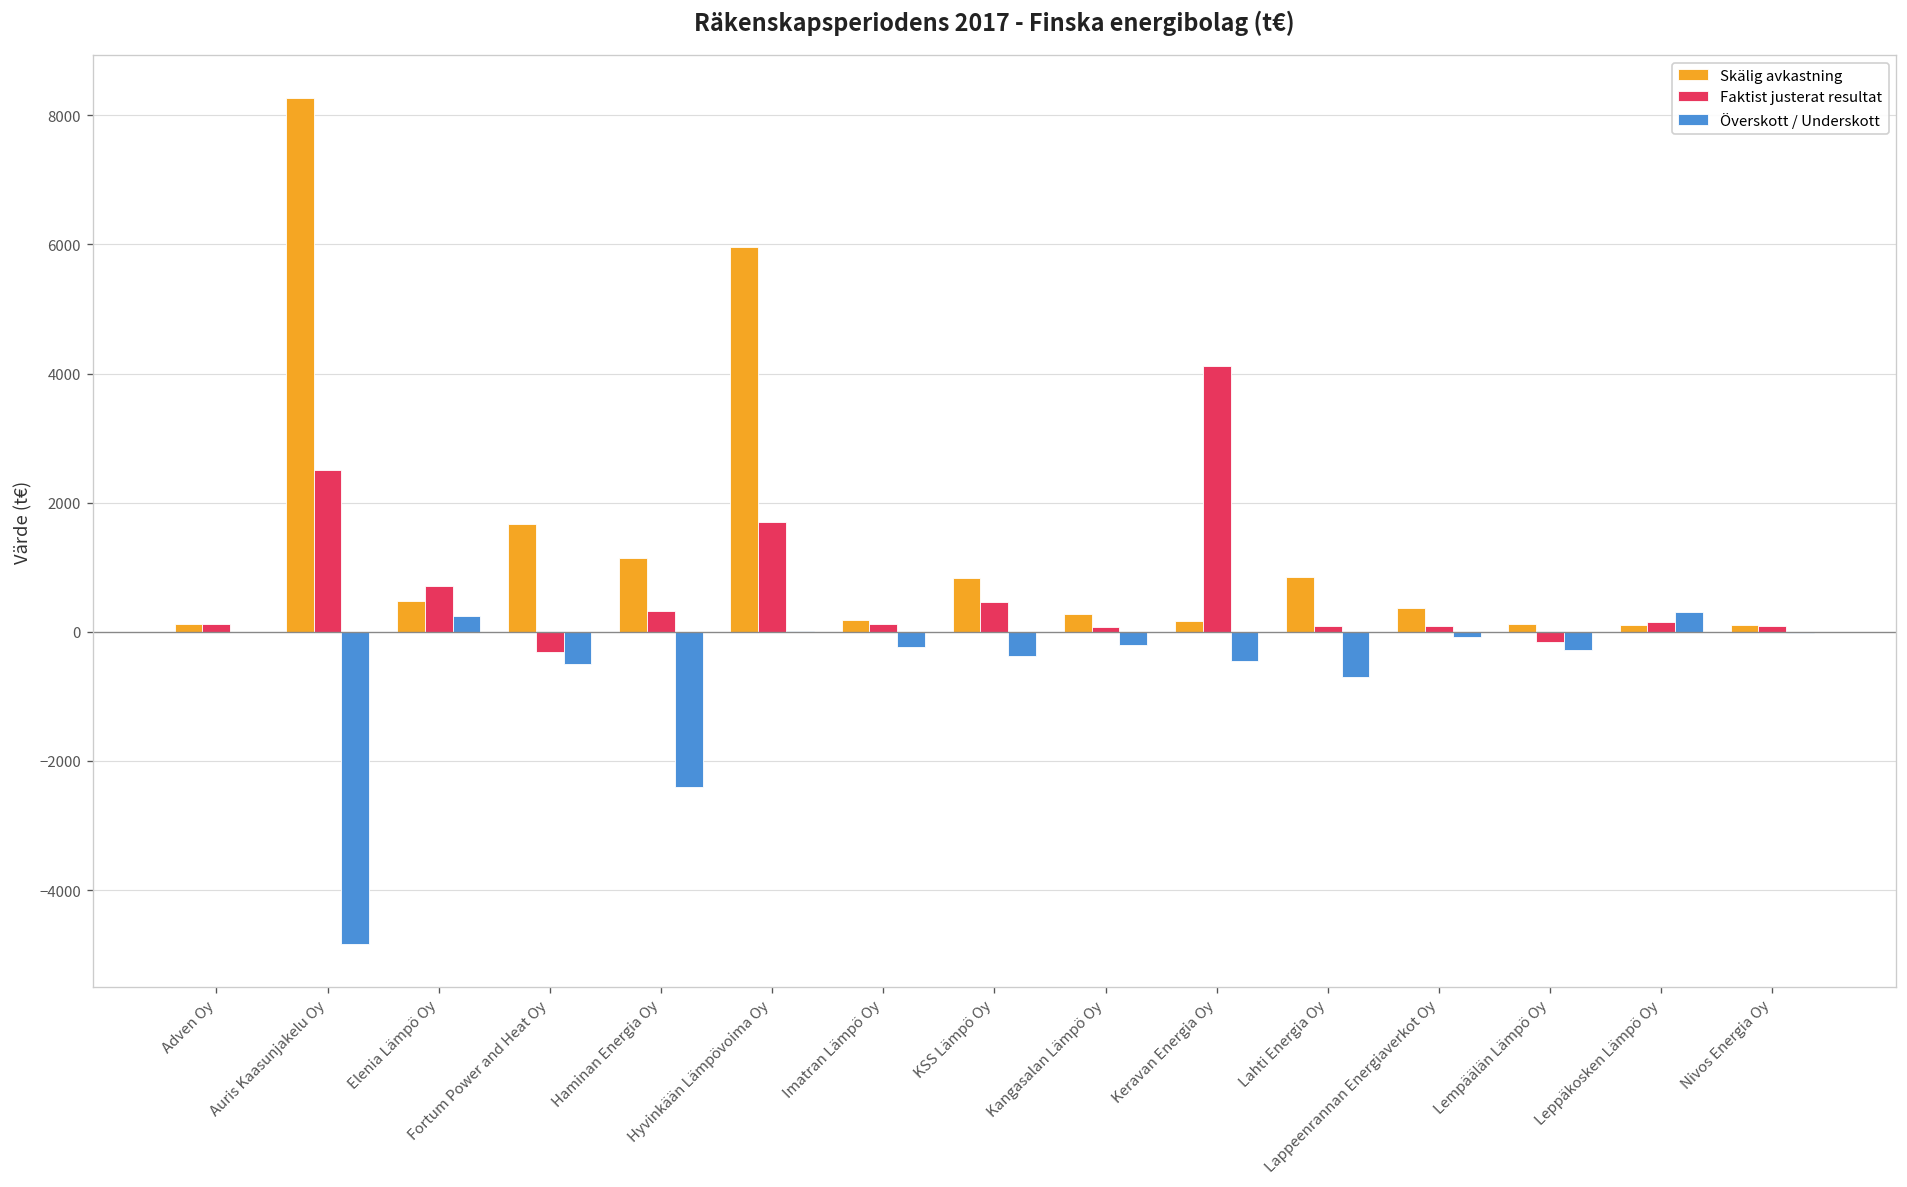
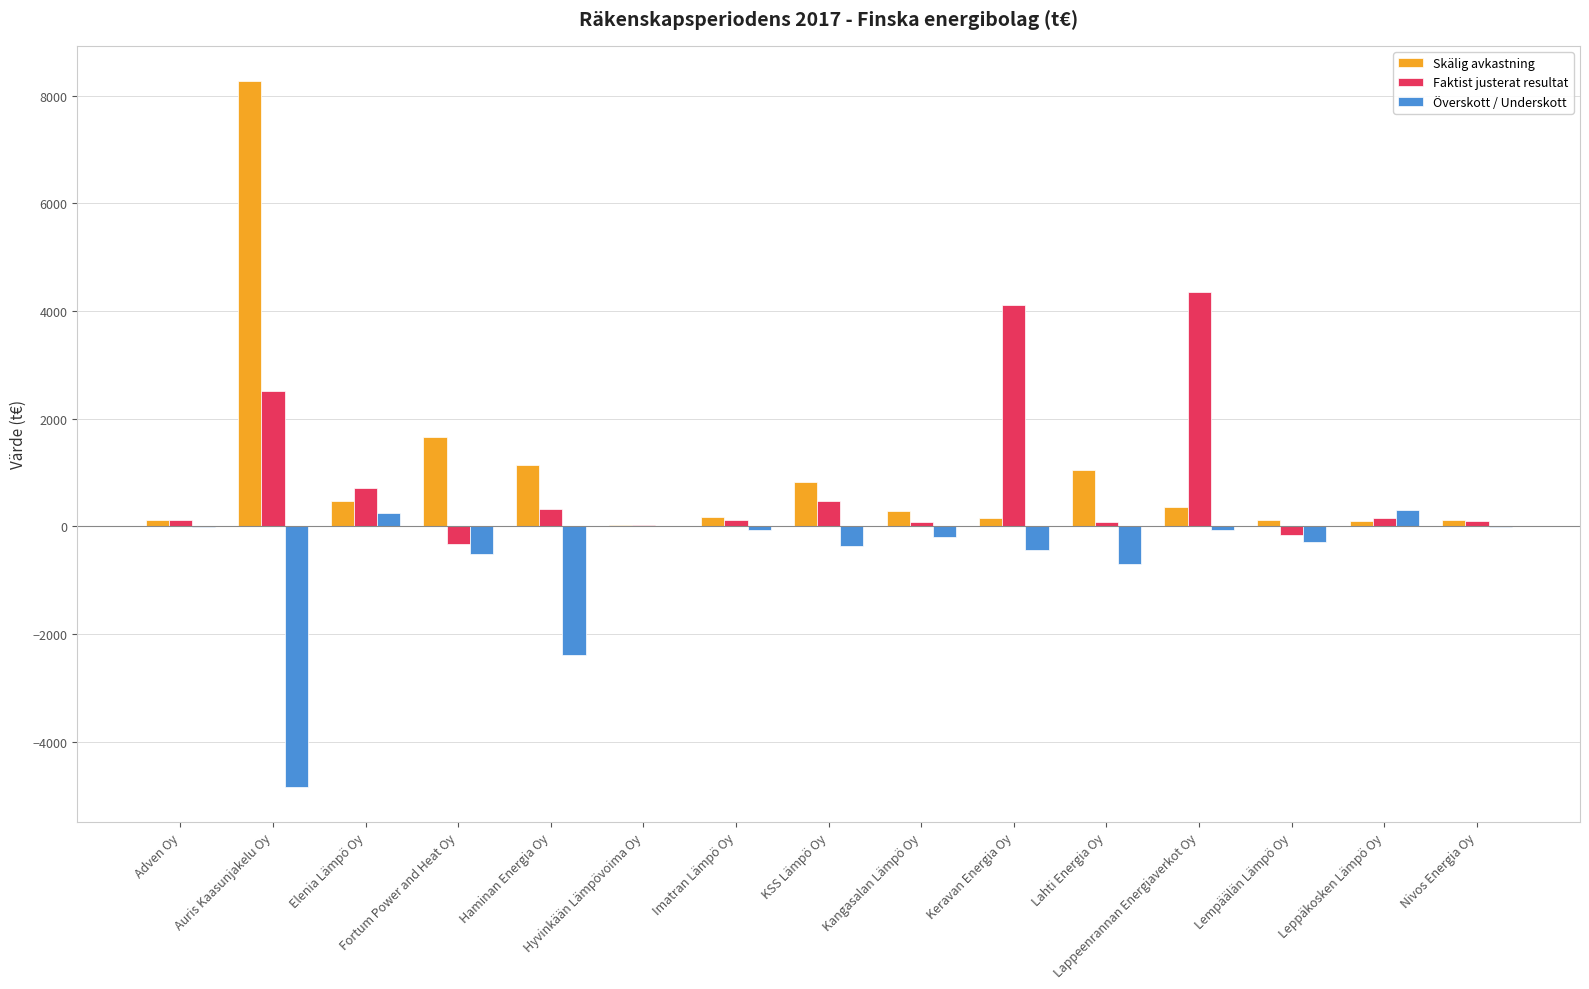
  {
    "Skälig avkastning": {
      "Adven Oy": 100,
      "Auris Kaasunjakelu Oy": 8300,
      "Elenia Lämpö Oy": 500,
      "Fortum Power and Heat Oy": 1700,
      "Haminan Energia Oy": 1100,
-     "Hyvinkään Lämpövoima Oy": 6000,
+     "Hyvinkään Lämpövoima Oy": 0,
      "Imatran Lämpö Oy": 200,
      "KSS Lämpö Oy": 800,
      "Kangasalan Lämpö Oy": 300,
      "Keravan Energia Oy": 200,
-     "Lahti Energia Oy": 800,
+     "Lahti Energia Oy": 1000,
      "Lappeenrannan Energiaverkot Oy": 400,
      "Lempäälän Lämpö Oy": 100,
      "Leppäkosken Lämpö Oy": 100,
      "Nivos Energia Oy": 100
    },
    "Faktist justerat resultat": {
      "Adven Oy": 100,
      "Auris Kaasunjakelu Oy": 2500,
      "Elenia Lämpö Oy": 700,
      "Fortum Power and Heat Oy": -300,
      "Haminan Energia Oy": 300,
-     "Hyvinkään Lämpövoima Oy": 1700,
+     "Hyvinkään Lämpövoima Oy": 0,
      "Imatran Lämpö Oy": 100,
      "KSS Lämpö Oy": 500,
      "Kangasalan Lämpö Oy": 100,
      "Keravan Energia Oy": 4100,
      "Lahti Energia Oy": 100,
-     "Lappeenrannan Energiaverkot Oy": 100,
+     "Lappeenrannan Energiaverkot Oy": 4300,
      "Lempäälän Lämpö Oy": -200,
      "Leppäkosken Lämpö Oy": 100,
      "Nivos Energia Oy": 100
    },
    "Överskott / Underskott": {
      "Auris Kaasunjakelu Oy": -4800,
      "Elenia Lämpö Oy": 200,
      "Fortum Power and Heat Oy": -500,
      "Haminan Energia Oy": -2400,
-     "Imatran Lämpö Oy": -200,
+     "Imatran Lämpö Oy": -100,
      "KSS Lämpö Oy": -400,
      "Kangasalan Lämpö Oy": -200,
      "Keravan Energia Oy": -400,
      "Lahti Energia Oy": -700,
      "Lappeenrannan Energiaverkot Oy": -100,
      "Lempäälän Lämpö Oy": -300,
      "Leppäkosken Lämpö Oy": 300
    }
  }
